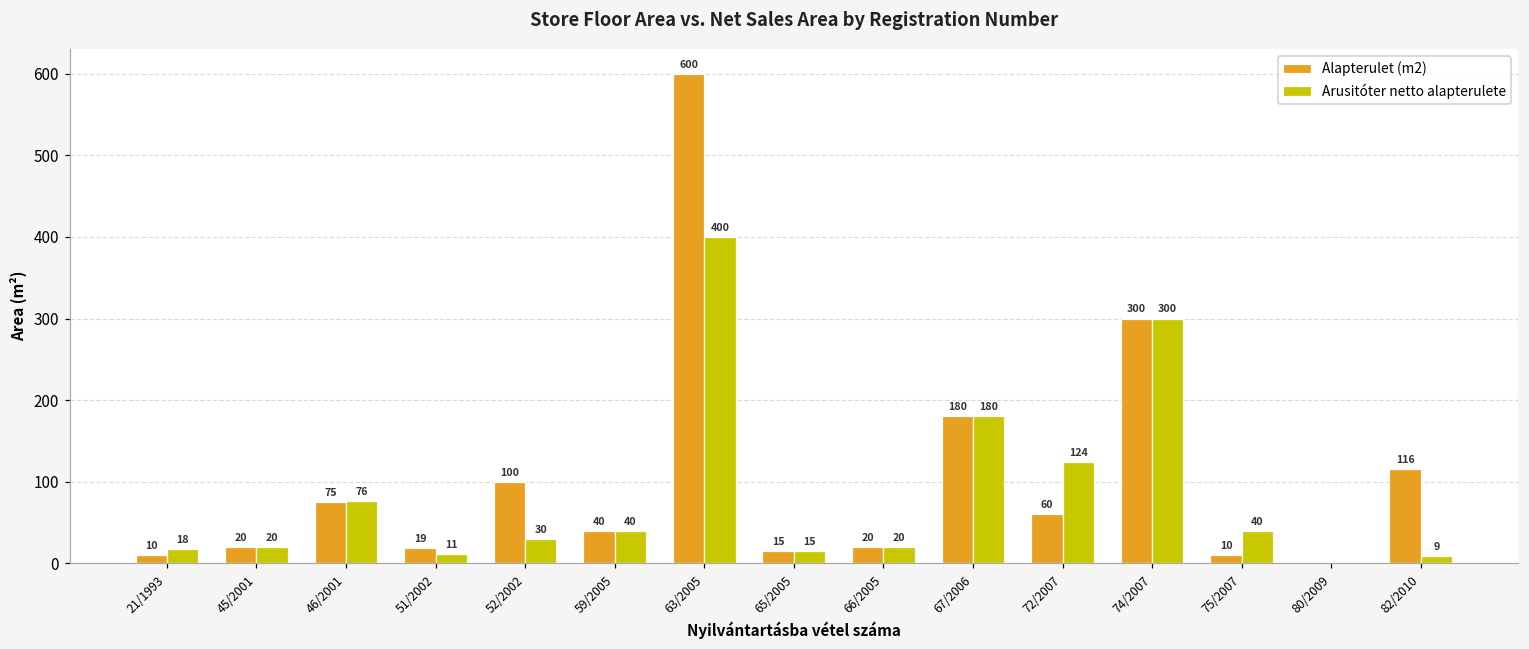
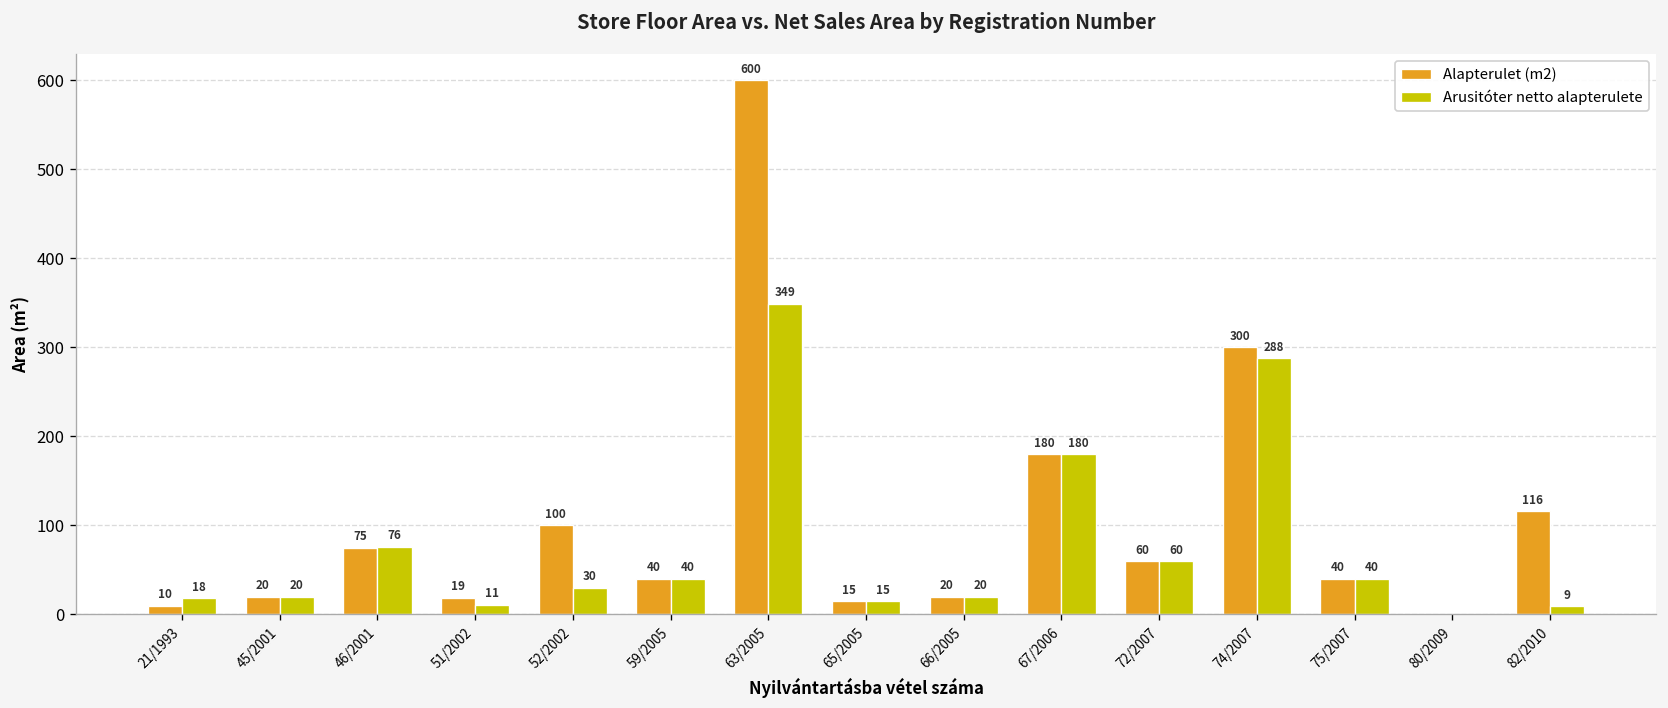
  {
    "Alapterulet (m2)": {
      "21/1993": 10,
      "45/2001": 20,
      "46/2001": 75,
      "51/2002": 19,
      "52/2002": 100,
      "59/2005": 40,
      "63/2005": 600,
      "65/2005": 15,
      "66/2005": 20,
      "67/2006": 180,
      "72/2007": 60,
      "74/2007": 300,
-     "75/2007": 10,
+     "75/2007": 40,
      "82/2010": 116
    },
    "Arusitóter netto alapterulete": {
      "21/1993": 18,
      "45/2001": 20,
      "46/2001": 76,
      "51/2002": 11,
      "52/2002": 30,
      "59/2005": 40,
-     "63/2005": 400,
+     "63/2005": 349,
      "65/2005": 15,
      "66/2005": 20,
      "67/2006": 180,
-     "72/2007": 124,
-     "74/2007": 300,
+     "72/2007": 60,
+     "74/2007": 288,
      "75/2007": 40,
      "82/2010": 9
    }
  }
